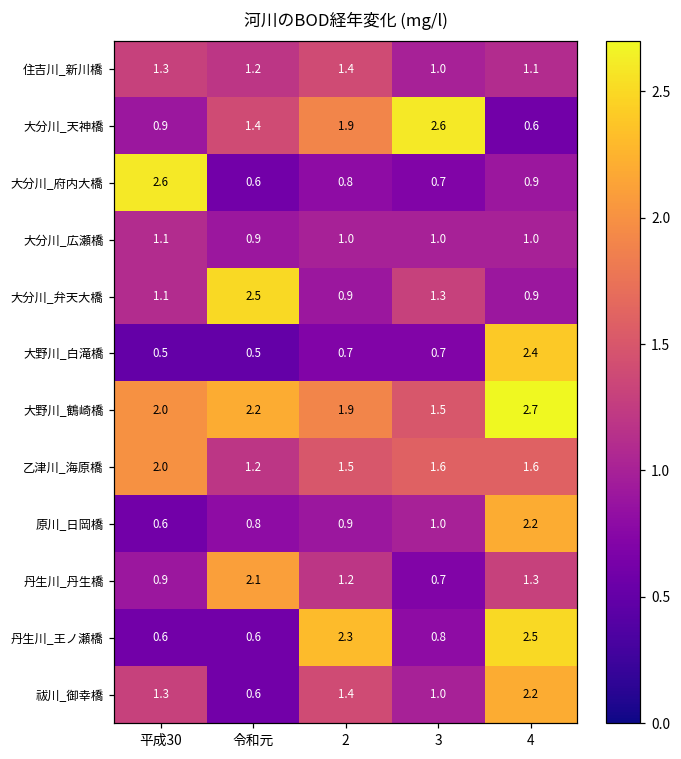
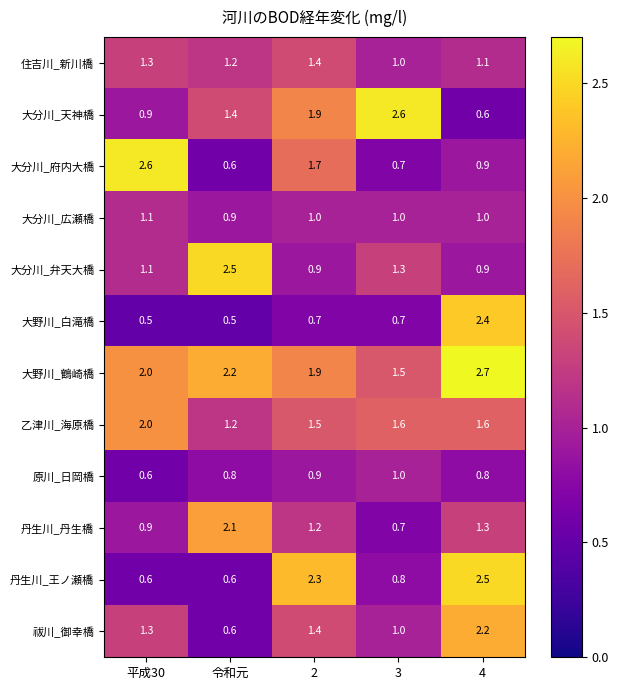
  {
    "住吉川_新川橋": {
      "平成30": 1.3,
      "令和元": 1.2,
      "2": 1.4,
      "3": 1.0,
      "4": 1.1
    },
    "大分川_天神橋": {
      "平成30": 0.9,
      "令和元": 1.4,
      "2": 1.9,
      "3": 2.6,
      "4": 0.6
    },
    "大分川_府内大橋": {
      "平成30": 2.6,
      "令和元": 0.6,
-     "2": 0.8,
+     "2": 1.7,
      "3": 0.7,
      "4": 0.9
    },
    "大分川_広瀬橋": {
      "平成30": 1.1,
      "令和元": 0.9,
      "2": 1.0,
      "3": 1.0,
      "4": 1.0
    },
    "大分川_弁天大橋": {
      "平成30": 1.1,
      "令和元": 2.5,
      "2": 0.9,
      "3": 1.3,
      "4": 0.9
    },
    "大野川_白滝橋": {
      "平成30": 0.5,
      "令和元": 0.5,
      "2": 0.7,
      "3": 0.7,
      "4": 2.4
    },
    "大野川_鶴崎橋": {
      "平成30": 2.0,
      "令和元": 2.2,
      "2": 1.9,
      "3": 1.5,
      "4": 2.7
    },
    "乙津川_海原橋": {
      "平成30": 2.0,
      "令和元": 1.2,
      "2": 1.5,
      "3": 1.6,
      "4": 1.6
    },
    "原川_日岡橋": {
      "平成30": 0.6,
      "令和元": 0.8,
      "2": 0.9,
      "3": 1.0,
-     "4": 2.2
+     "4": 0.8
    },
    "丹生川_丹生橋": {
      "平成30": 0.9,
      "令和元": 2.1,
      "2": 1.2,
      "3": 0.7,
      "4": 1.3
    },
    "丹生川_王ノ瀬橋": {
      "平成30": 0.6,
      "令和元": 0.6,
      "2": 2.3,
      "3": 0.8,
      "4": 2.5
    },
    "祓川_御幸橋": {
      "平成30": 1.3,
      "令和元": 0.6,
      "2": 1.4,
      "3": 1.0,
      "4": 2.2
    }
  }
